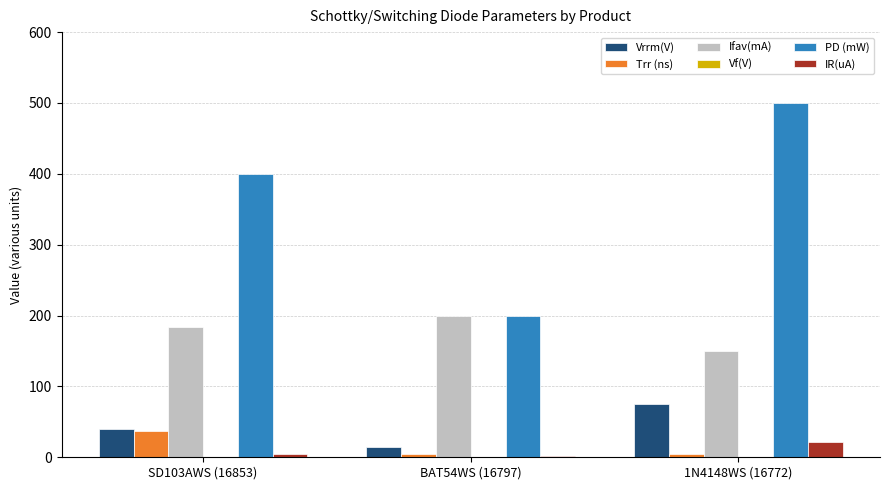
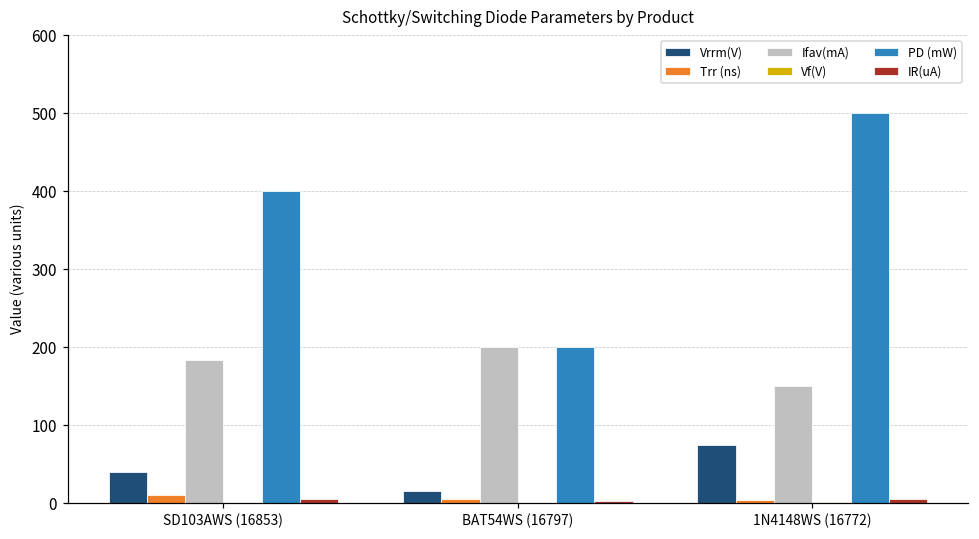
  {
    "Vrrm(V)": {
      "SD103AWS (16853)": 40,
      "BAT54WS (16797)": 20,
      "1N4148WS (16772)": 80
    },
    "Trr (ns)": {
-     "SD103AWS (16853)": 40,
+     "SD103AWS (16853)": 10,
      "BAT54WS (16797)": 10,
      "1N4148WS (16772)": 0
    },
    "Ifav(mA)": {
      "SD103AWS (16853)": 180,
      "BAT54WS (16797)": 200,
      "1N4148WS (16772)": 150
    },
    "PD (mW)": {
      "SD103AWS (16853)": 400,
      "BAT54WS (16797)": 200,
      "1N4148WS (16772)": 500
    },
    "IR(uA)": {
      "SD103AWS (16853)": 10,
-     "1N4148WS (16772)": 20
+     "1N4148WS (16772)": 10
    }
  }
